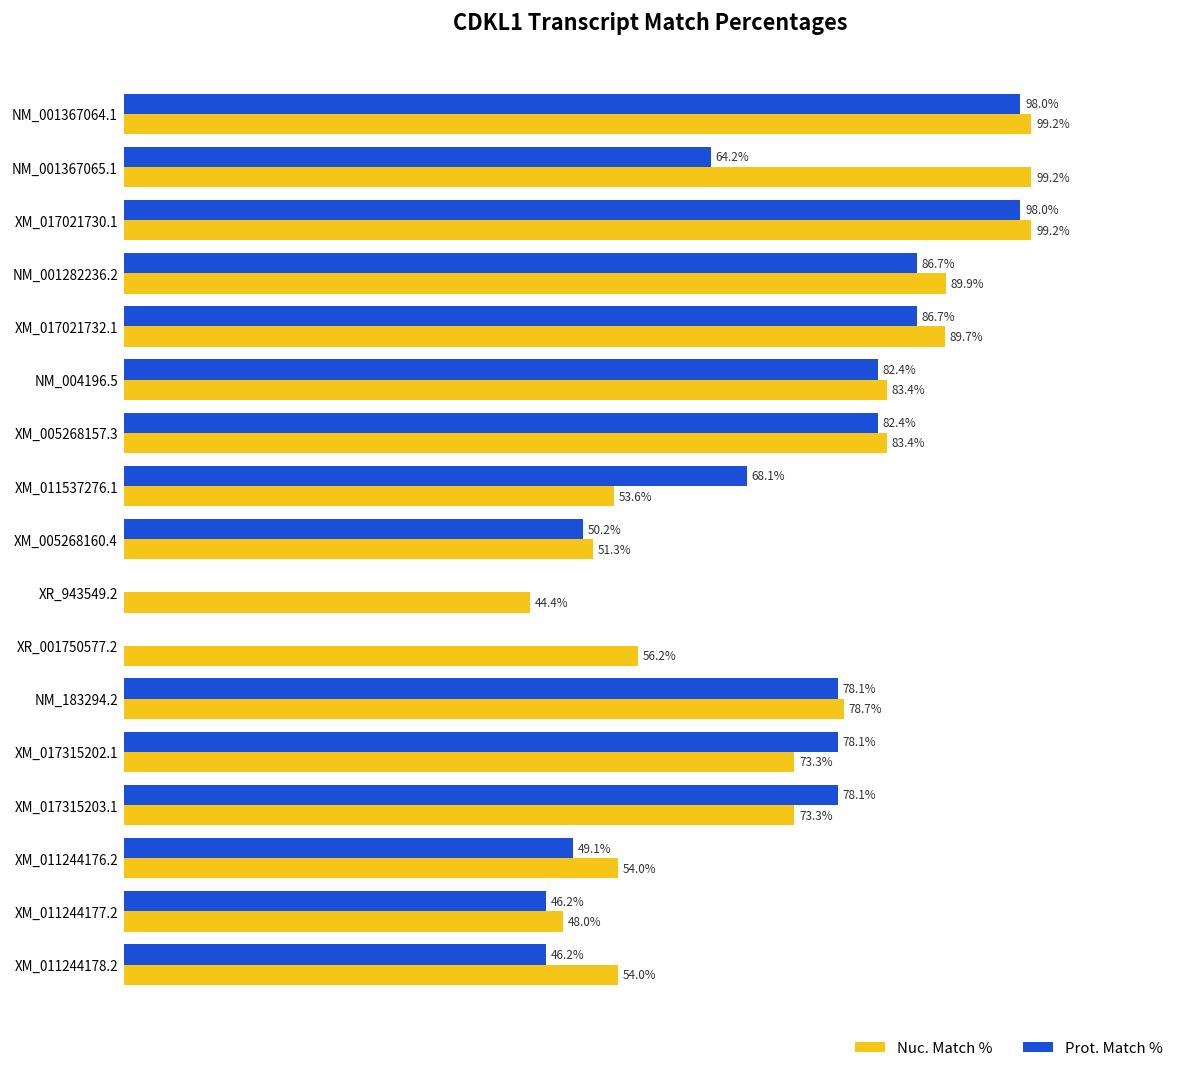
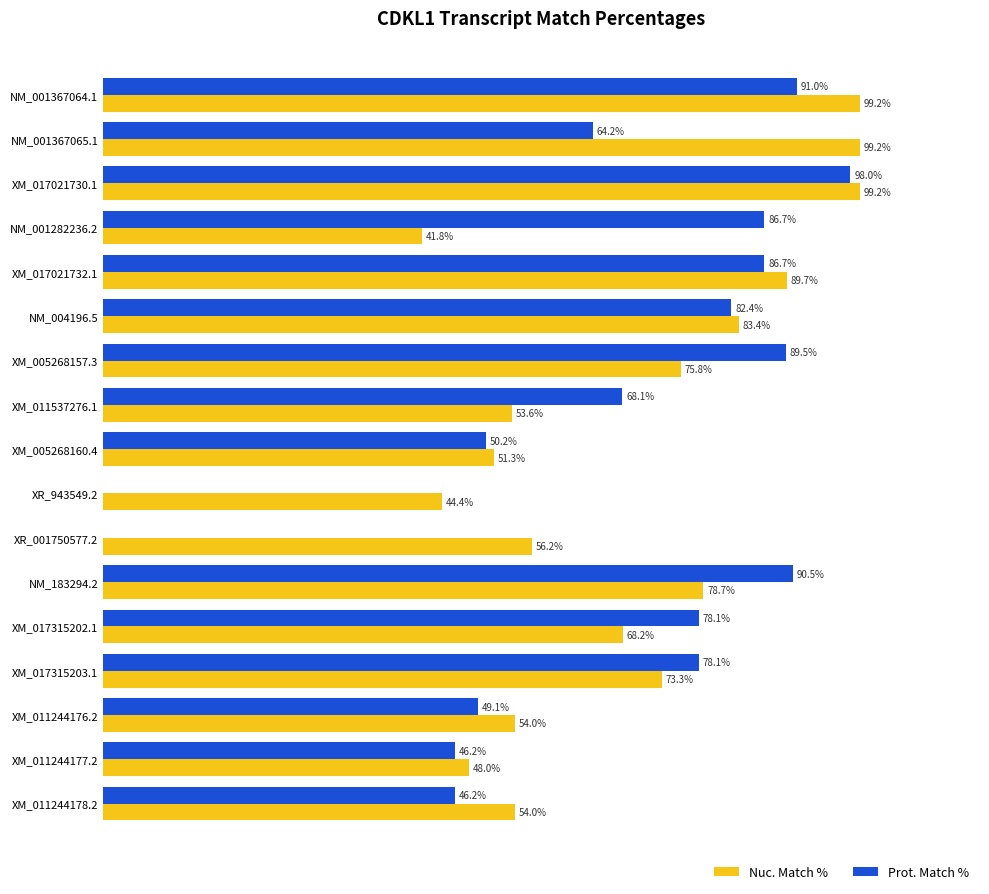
  {
    "Nuc. Match %": {
      "NM_001367064.1": "99.2%",
      "NM_001367065.1": "99.2%",
      "XM_017021730.1": "99.2%",
-     "NM_001282236.2": "89.9%",
+     "NM_001282236.2": "41.8%",
      "XM_017021732.1": "89.7%",
      "NM_004196.5": "83.4%",
-     "XM_005268157.3": "83.4%",
+     "XM_005268157.3": "75.8%",
      "XM_011537276.1": "53.6%",
      "XM_005268160.4": "51.3%",
      "XR_943549.2": "44.4%",
      "XR_001750577.2": "56.2%",
      "NM_183294.2": "78.7%",
-     "XM_017315202.1": "73.3%",
+     "XM_017315202.1": "68.2%",
      "XM_017315203.1": "73.3%",
      "XM_011244176.2": "54.0%",
      "XM_011244177.2": "48.0%",
      "XM_011244178.2": "54.0%"
    },
    "Prot. Match %": {
-     "NM_001367064.1": "98.0%",
+     "NM_001367064.1": "91.0%",
      "NM_001367065.1": "64.2%",
      "XM_017021730.1": "98.0%",
      "NM_001282236.2": "86.7%",
      "XM_017021732.1": "86.7%",
      "NM_004196.5": "82.4%",
-     "XM_005268157.3": "82.4%",
+     "XM_005268157.3": "89.5%",
      "XM_011537276.1": "68.1%",
      "XM_005268160.4": "50.2%",
-     "NM_183294.2": "78.1%",
+     "NM_183294.2": "90.5%",
      "XM_017315202.1": "78.1%",
      "XM_017315203.1": "78.1%",
      "XM_011244176.2": "49.1%",
      "XM_011244177.2": "46.2%",
      "XM_011244178.2": "46.2%"
    }
  }
